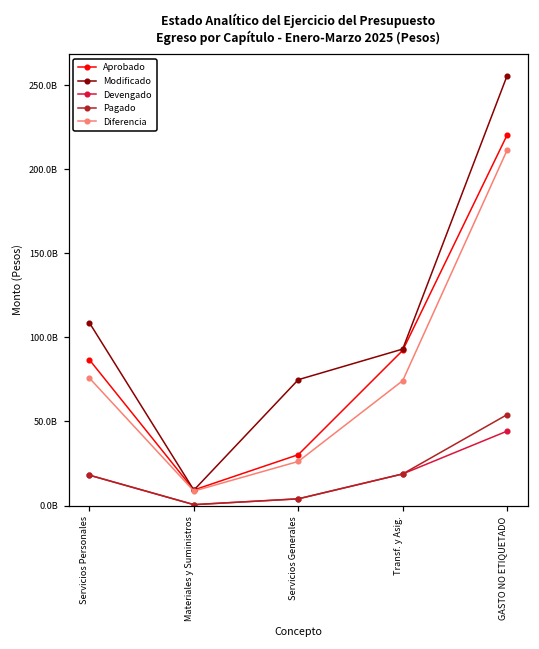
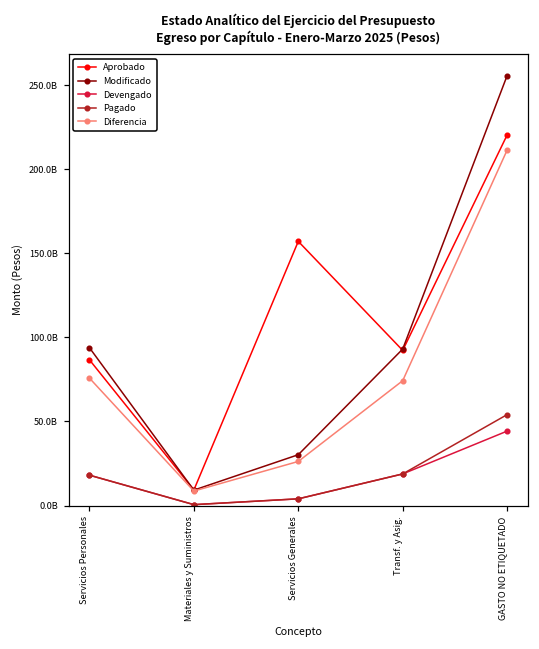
  {
    "Aprobado": {
      "Servicios Personales": 87000000000,
-     "Servicios Generales": 30000000000,
+     "Servicios Generales": 157000000000,
      "GASTO NO ETIQUETADO": 220000000000
    },
    "Modificado": {
-     "Servicios Personales": 109000000000,
-     "Servicios Generales": 75000000000,
+     "Servicios Personales": 94000000000,
+     "Servicios Generales": 30000000000,
      "GASTO NO ETIQUETADO": 256000000000
    },
    "Diferencia": {
      "Servicios Personales": 76000000000,
      "Servicios Generales": 26000000000,
      "Transf. y Asig.": 74000000000,
      "GASTO NO ETIQUETADO": 211000000000
    }
  }
